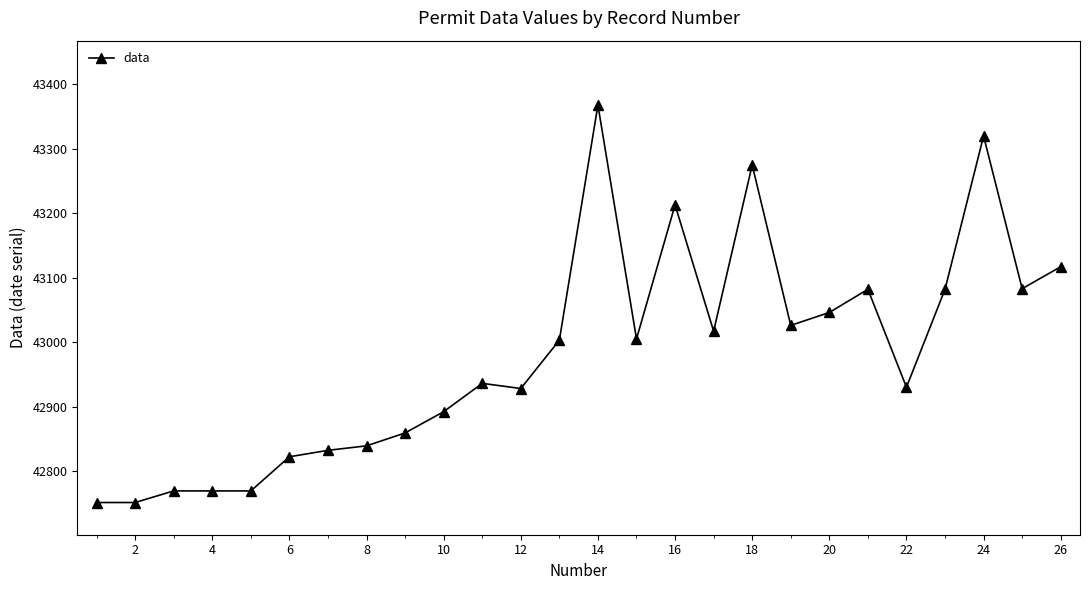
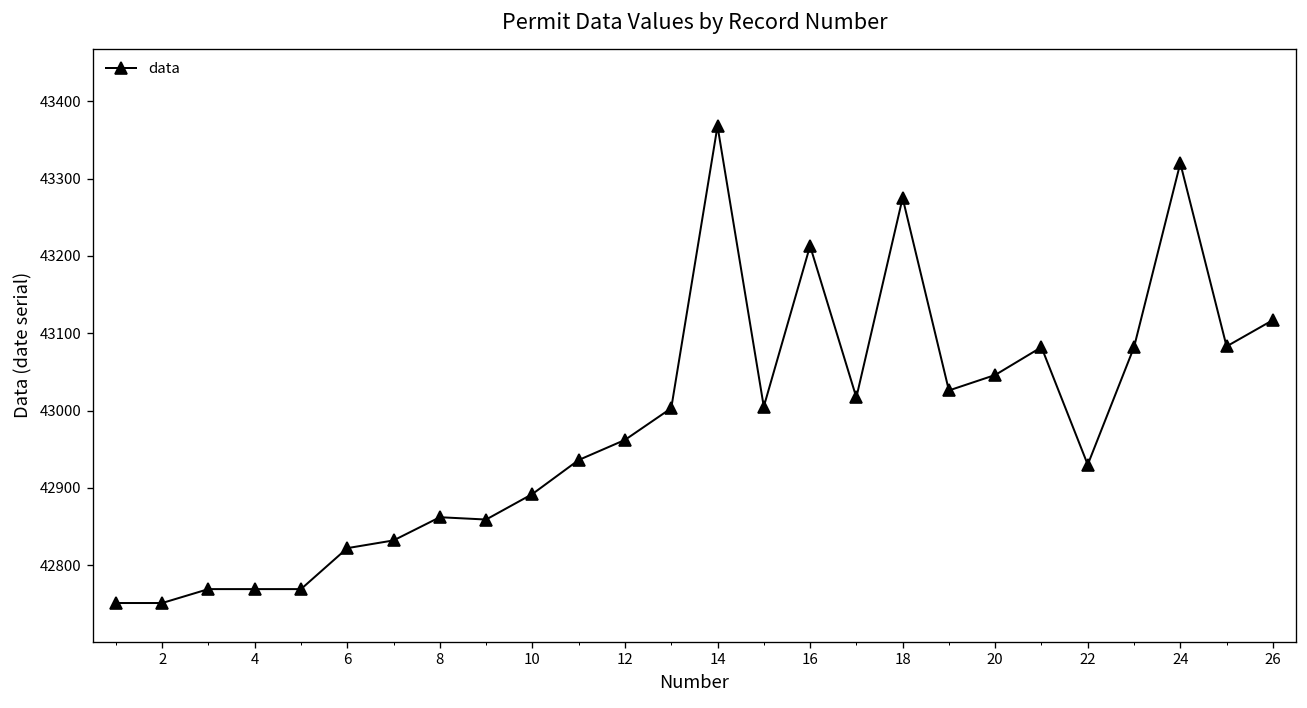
  {
    "2": 42750,
    "4": 42770,
    "6": 42820,
-   "8": 42840,
+   "8": 42860,
    "10": 42890,
-   "12": 42930,
+   "12": 42960,
    "14": 43370,
    "16": 43210,
    "18": 43280,
    "20": 43050,
    "22": 42930,
    "24": 43320,
    "26": 43120
  }
